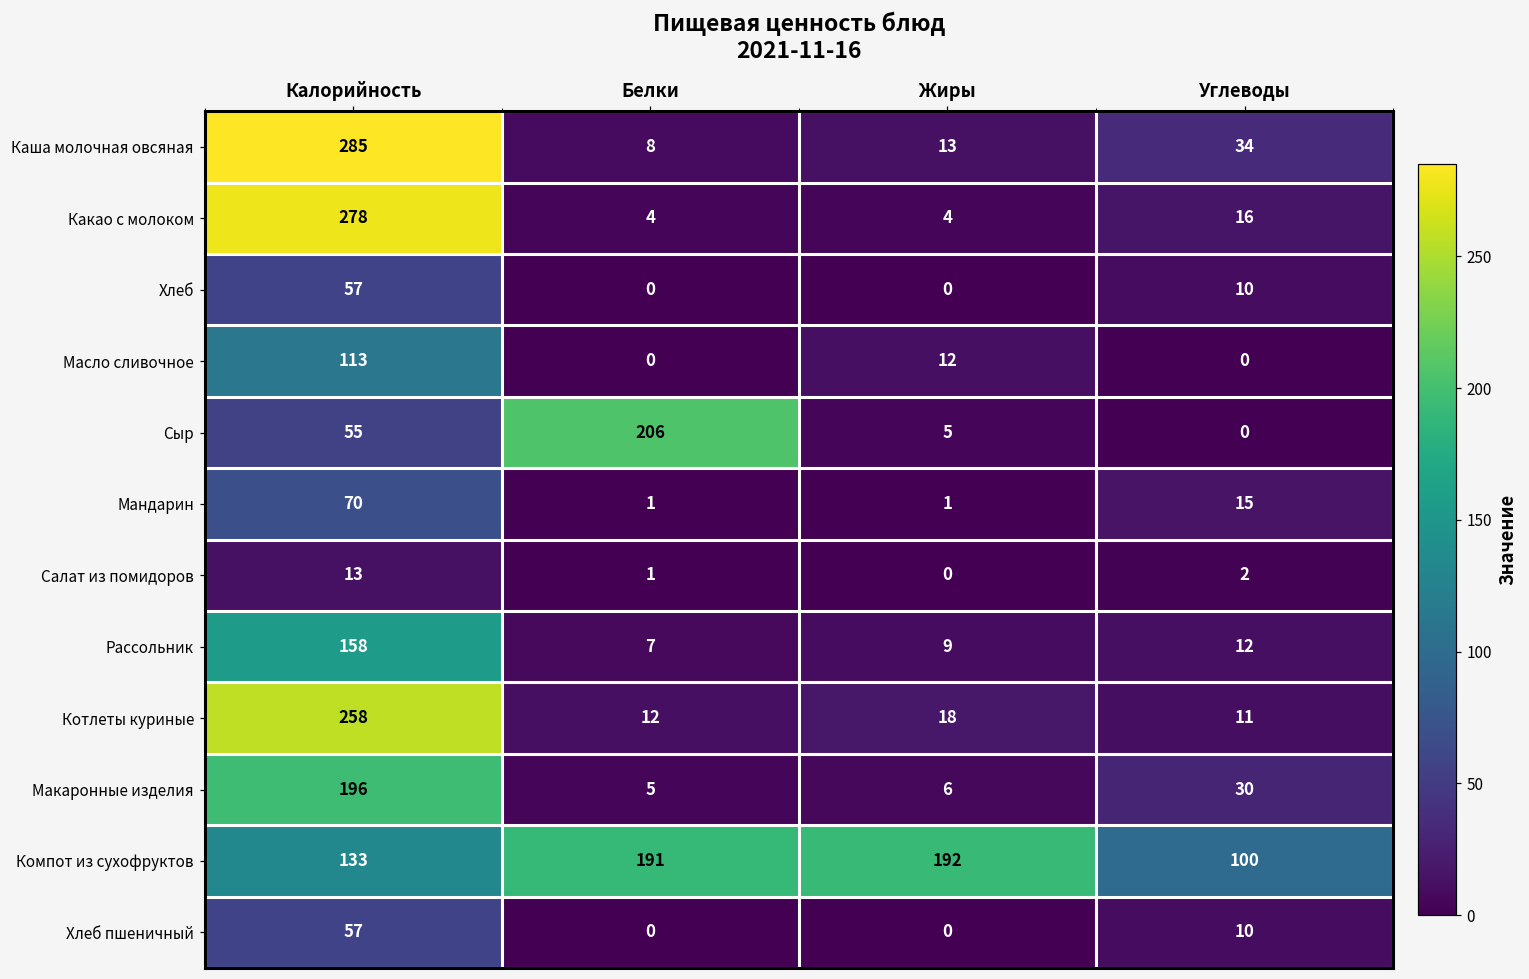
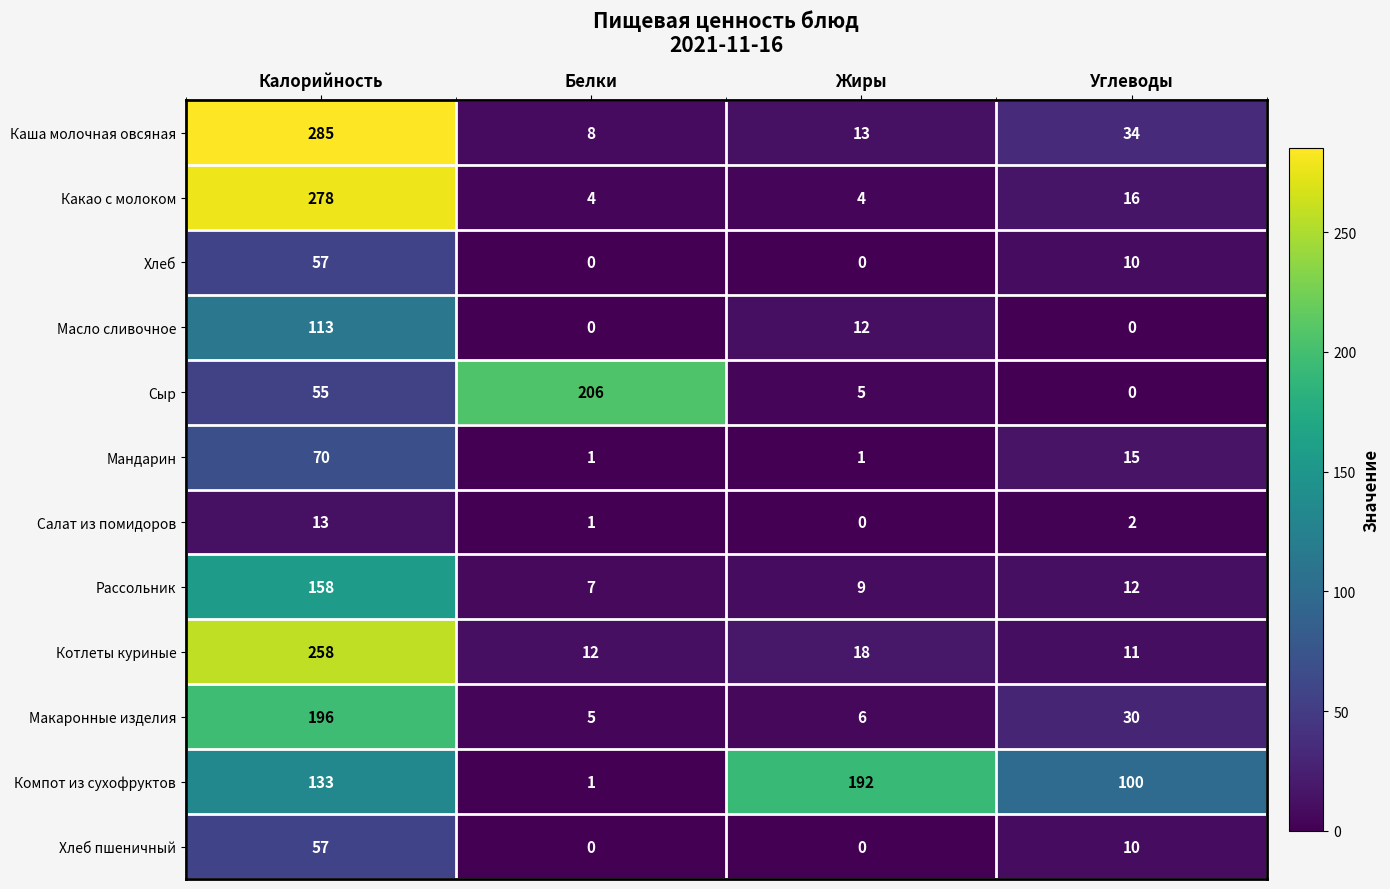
  {
    "Каша молочная овсяная": {
      "Калорийность": 285,
      "Белки": 8,
      "Жиры": 13,
      "Углеводы": 34
    },
    "Какао с молоком": {
      "Калорийность": 278,
      "Белки": 4,
      "Жиры": 4,
      "Углеводы": 16
    },
    "Хлеб": {
      "Калорийность": 57,
      "Белки": 0,
      "Жиры": 0,
      "Углеводы": 10
    },
    "Масло сливочное": {
      "Калорийность": 113,
      "Белки": 0,
      "Жиры": 12,
      "Углеводы": 0
    },
    "Сыр": {
      "Калорийность": 55,
      "Белки": 206,
      "Жиры": 5,
      "Углеводы": 0
    },
    "Мандарин": {
      "Калорийность": 70,
      "Белки": 1,
      "Жиры": 1,
      "Углеводы": 15
    },
    "Салат из помидоров": {
      "Калорийность": 13,
      "Белки": 1,
      "Жиры": 0,
      "Углеводы": 2
    },
    "Рассольник": {
      "Калорийность": 158,
      "Белки": 7,
      "Жиры": 9,
      "Углеводы": 12
    },
    "Котлеты куриные": {
      "Калорийность": 258,
      "Белки": 12,
      "Жиры": 18,
      "Углеводы": 11
    },
    "Макаронные изделия": {
      "Калорийность": 196,
      "Белки": 5,
      "Жиры": 6,
      "Углеводы": 30
    },
    "Компот из сухофруктов": {
      "Калорийность": 133,
-     "Белки": 191,
+     "Белки": 1,
      "Жиры": 192,
      "Углеводы": 100
    },
    "Хлеб пшеничный": {
      "Калорийность": 57,
      "Белки": 0,
      "Жиры": 0,
      "Углеводы": 10
    }
  }
